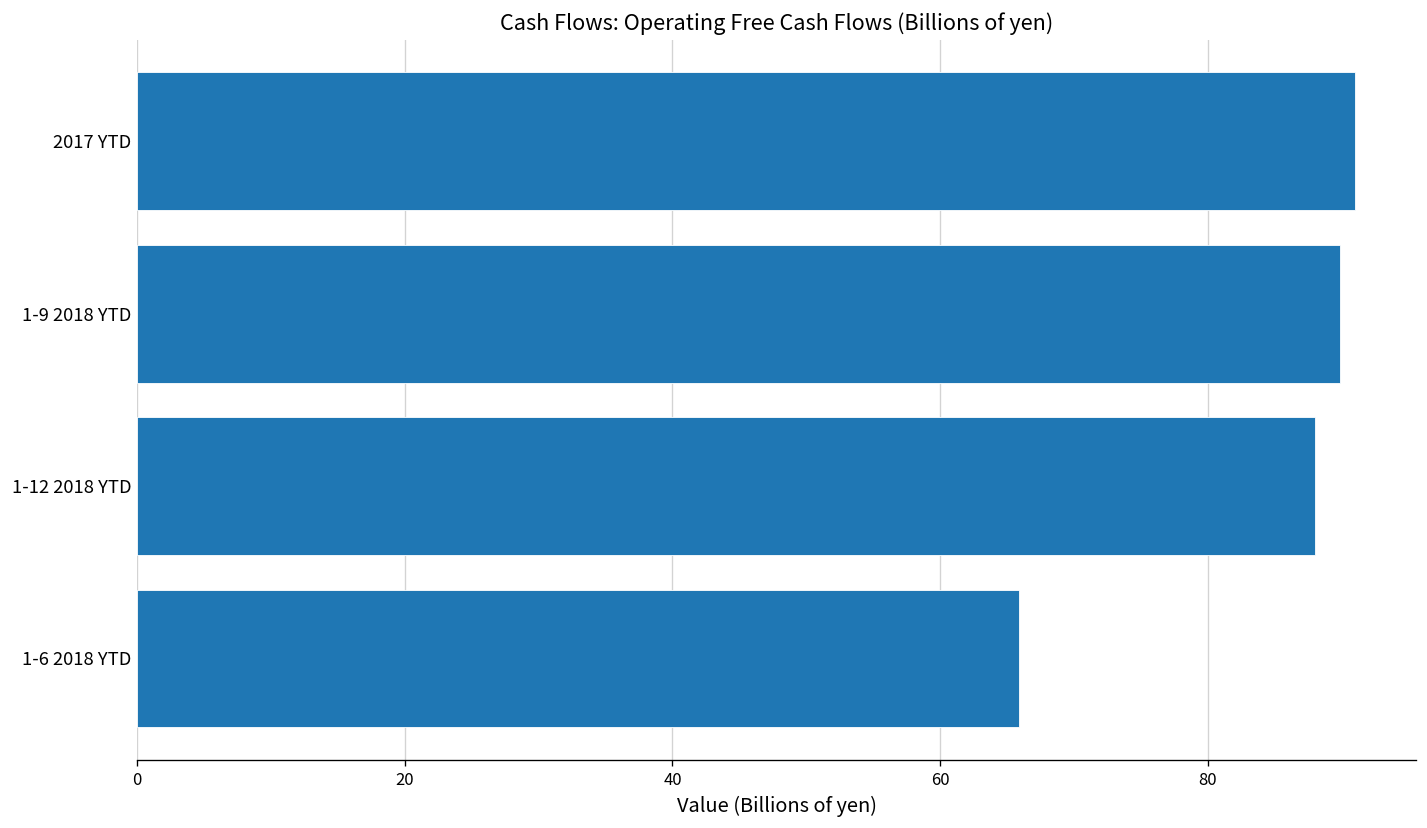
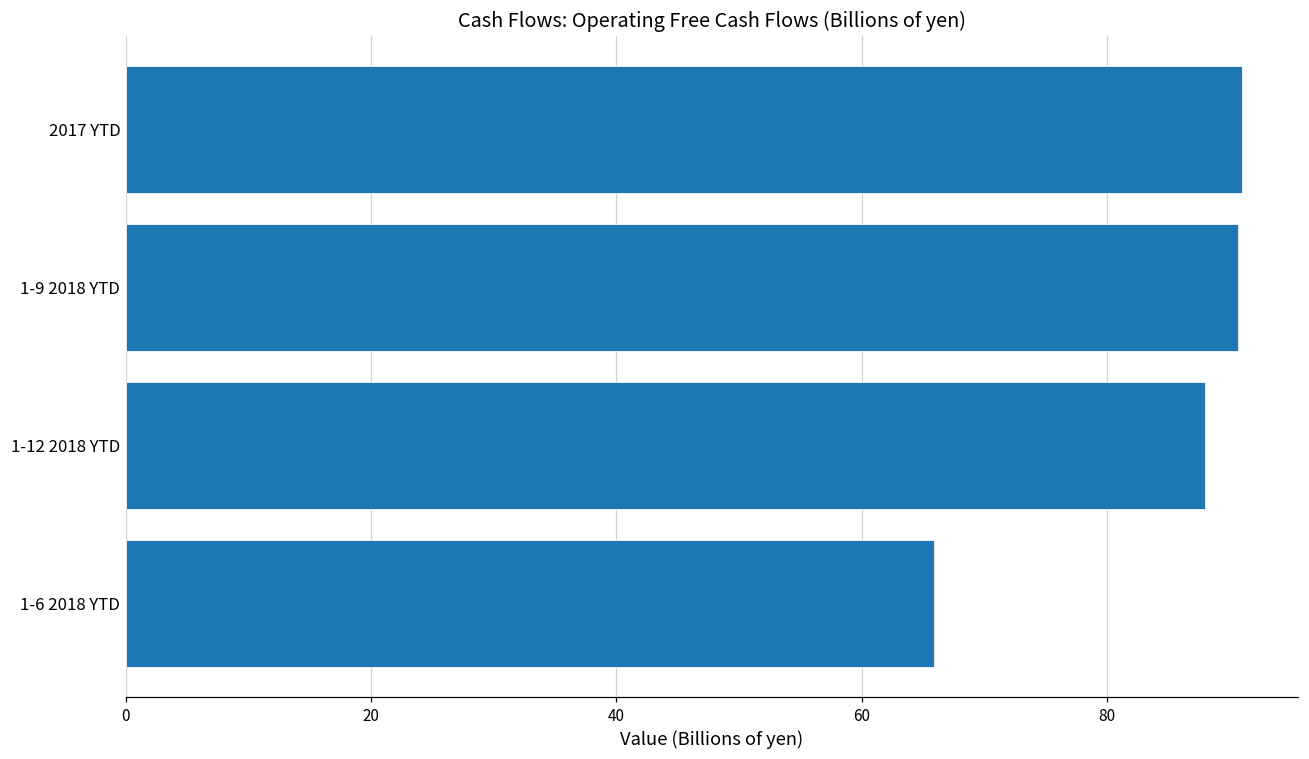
  {
    "2017 YTD": 91.0,
-   "1-9 2018 YTD": 89.9,
+   "1-9 2018 YTD": 90.7,
    "1-12 2018 YTD": 88.0,
    "1-6 2018 YTD": 65.9
  }
